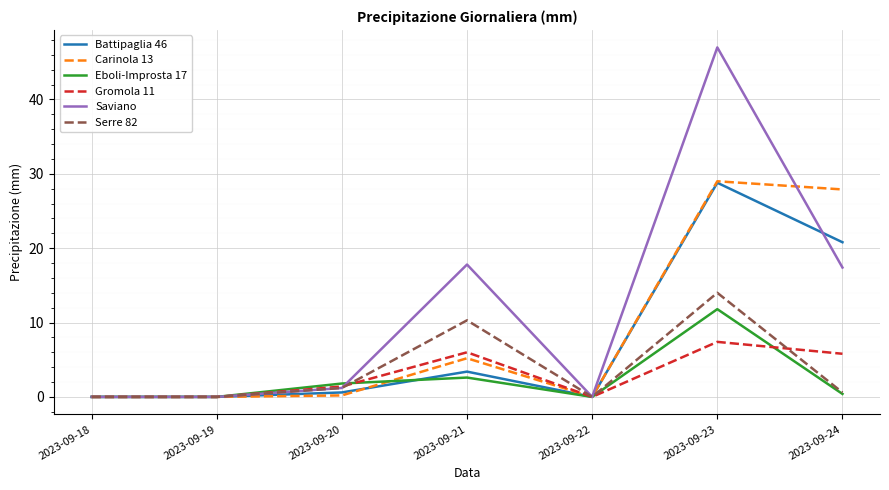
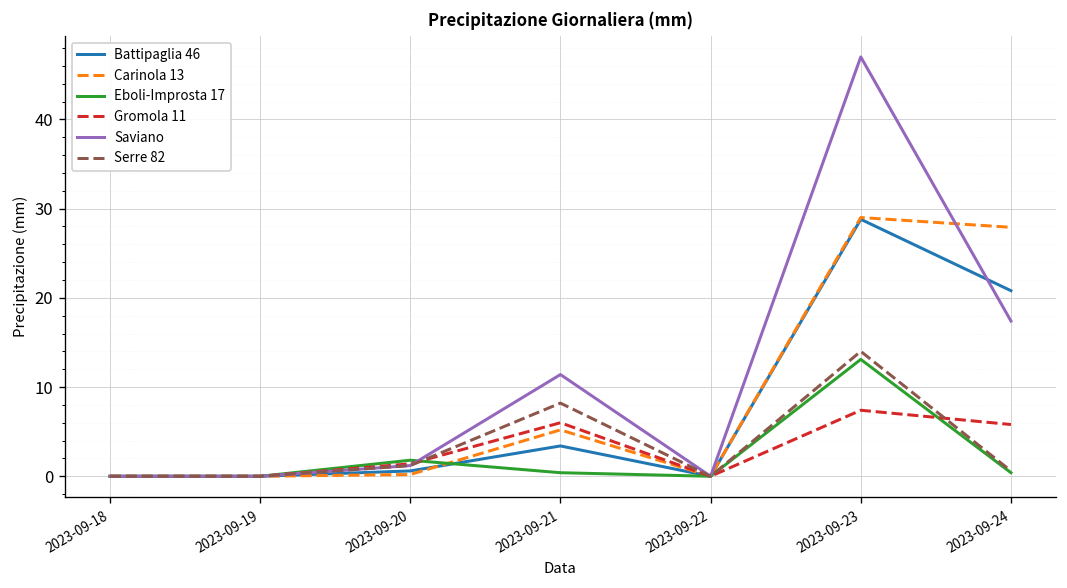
  {
    "Battipaglia 46": {
      "2023-09-20": 1,
      "2023-09-21": 3,
      "2023-09-24": 21
    },
    "Carinola 13": {
      "2023-09-20": 0,
      "2023-09-21": 5,
      "2023-09-24": 28
    },
    "Eboli-Improsta 17": {
      "2023-09-20": 2,
-     "2023-09-21": 3,
-     "2023-09-23": 12
+     "2023-09-21": 0,
+     "2023-09-23": 13
    },
    "Gromola 11": {
      "2023-09-21": 6,
      "2023-09-23": 7,
      "2023-09-24": 6
    },
    "Saviano": {
-     "2023-09-21": 18,
+     "2023-09-21": 11,
      "2023-09-23": 47,
      "2023-09-24": 17
    },
    "Serre 82": {
-     "2023-09-21": 10,
+     "2023-09-21": 8,
      "2023-09-23": 14
    }
  }
